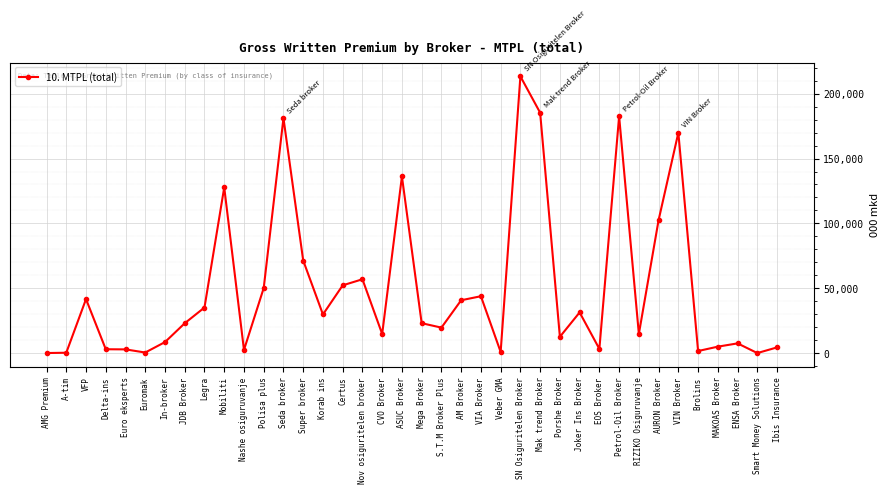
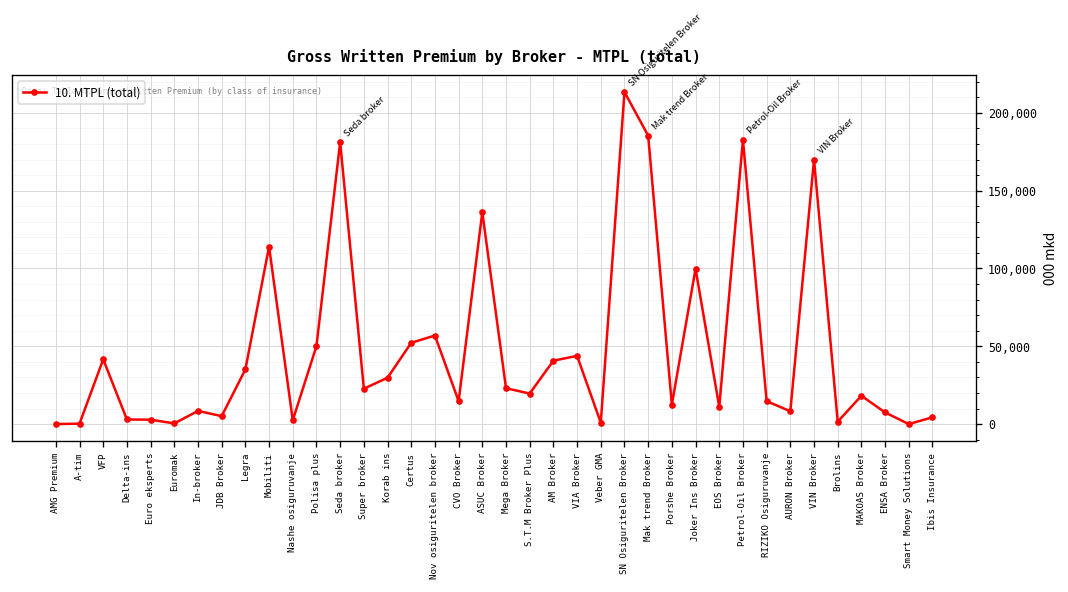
  {
    "AMG Premium": "0",
    "A-tim": "0",
    "VFP": "42,000",
    "Delta-ins": "3,000",
    "Euro eksperts": "3,000",
    "Euromak": "0",
    "In-broker": "8,000",
-   "JDB Broker": "23,000",
+   "JDB Broker": "5,000",
    "Legra": "35,000",
-   "Mobiliti": "128,000",
+   "Mobiliti": "114,000",
    "Nashe osiguruvanje": "2,000",
    "Polisa plus": "50,000",
    "Seda broker": "181,000",
-   "Super broker": "71,000",
+   "Super broker": "23,000",
    "Korab ins": "30,000",
    "Certus": "52,000",
    "Nov osiguritelen broker": "57,000",
    "CVO Broker": "15,000",
    "ASUC Broker": "136,000",
    "Mega Broker": "23,000",
    "S.T.M Broker Plus": "20,000",
    "AM Broker": "41,000",
    "VIA Broker": "44,000",
    "Veber GMA": "1,000",
    "SN Osiguritelen Broker": "213,000",
    "Mak trend Broker": "185,000",
    "Porshe Broker": "13,000",
-   "Joker Ins Broker": "31,000",
-   "EOS Broker": "3,000",
+   "Joker Ins Broker": "100,000",
+   "EOS Broker": "11,000",
    "Petrol-Oil Broker": "183,000",
    "RIZIKO Osiguruvanje": "15,000",
-   "AURON Broker": "103,000",
+   "AURON Broker": "8,000",
    "VIN Broker": "170,000",
    "Brolins": "2,000",
-   "MAKOAS Broker": "5,000",
+   "MAKOAS Broker": "18,000",
    "ENSA Broker": "7,000",
    "Smart Money Solutions": "0",
    "Ibis Insurance": "4,000"
  }
